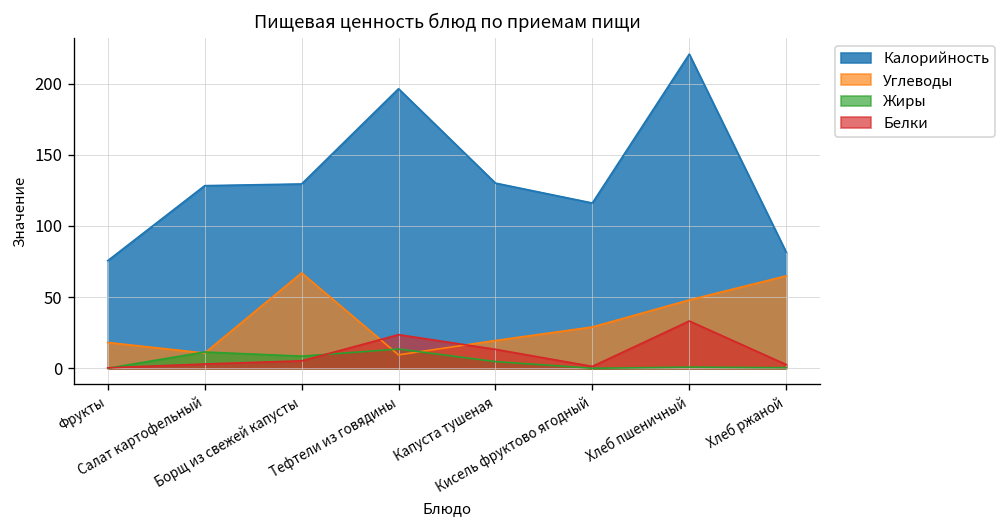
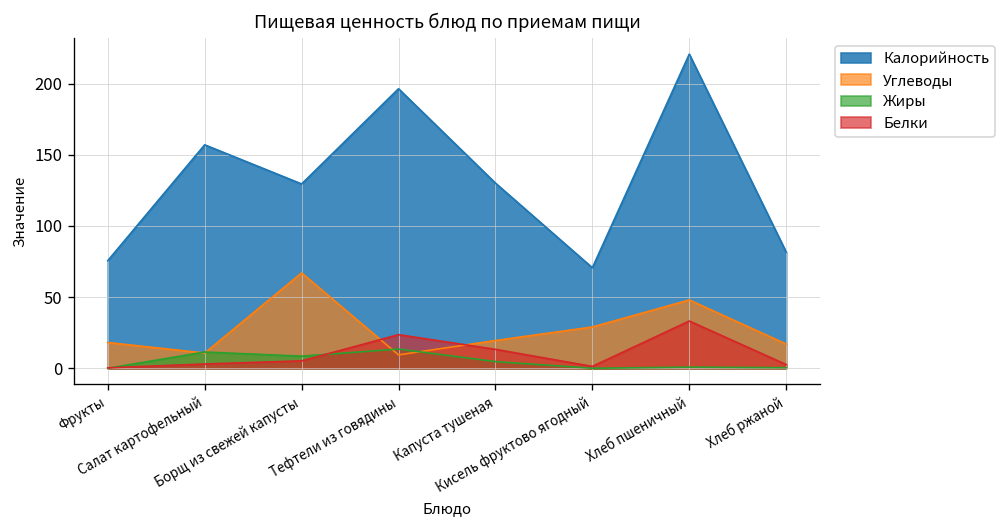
  {
    "Калорийность": {
      "Фрукты": 76,
-     "Салат картофельный": 128,
+     "Салат картофельный": 157,
      "Борщ из свежей капусты": 130,
      "Тефтели из говядины": 196,
      "Капуста тушеная": 130,
-     "Кисель фруктово ягодный": 116,
+     "Кисель фруктово ягодный": 71,
      "Хлеб пшеничный": 221,
      "Хлеб ржаной": 82
    },
    "Углеводы": {
      "Фрукты": 18,
      "Борщ из свежей капусты": 67,
      "Тефтели из говядины": 9,
      "Капуста тушеная": 20,
      "Кисель фруктово ягодный": 29,
      "Хлеб пшеничный": 48,
-     "Хлеб ржаной": 65
+     "Хлеб ржаной": 17
    },
    "Жиры": {
      "Борщ из свежей капусты": 9,
      "Тефтели из говядины": 14,
      "Капуста тушеная": 5,
      "Хлеб пшеничный": 1,
      "Хлеб ржаной": 0
    },
    "Белки": {
      "Салат картофельный": 3,
      "Борщ из свежей капусты": 5,
      "Тефтели из говядины": 24,
      "Капуста тушеная": 13,
      "Хлеб пшеничный": 33,
      "Хлеб ржаной": 3
    }
  }
